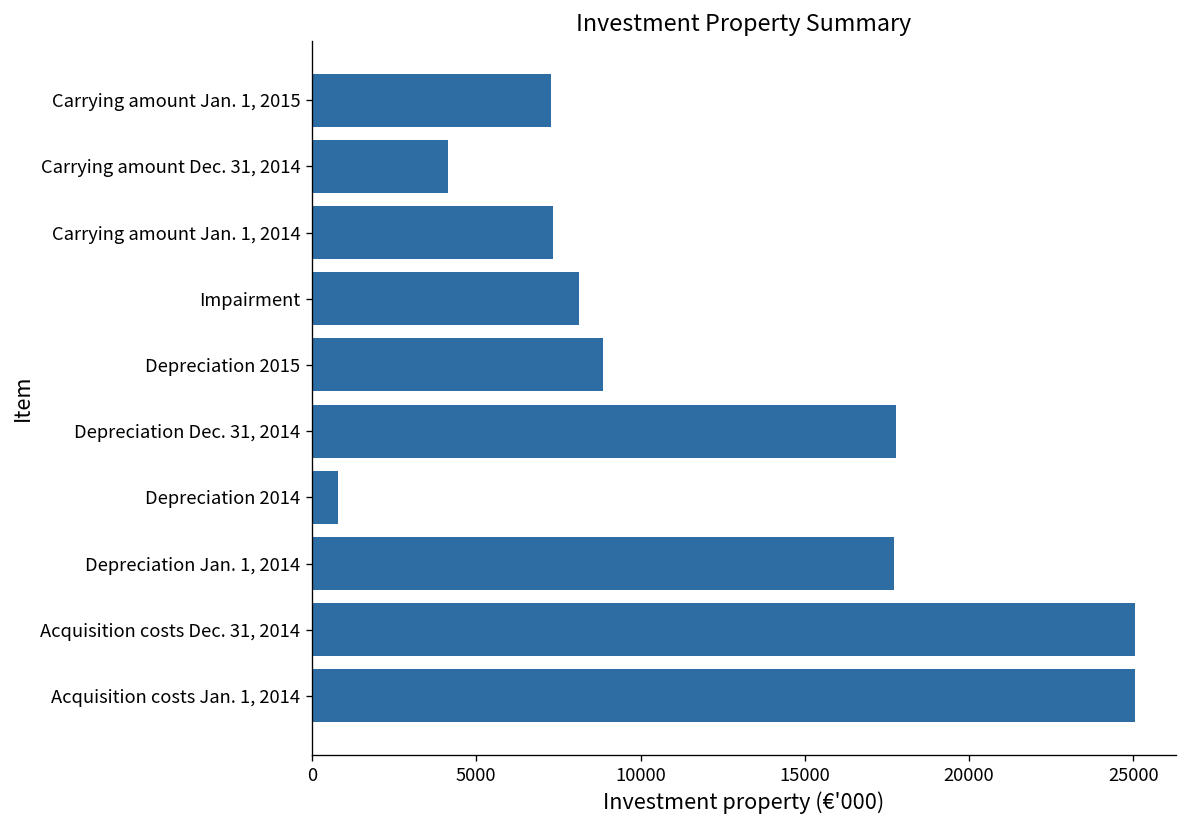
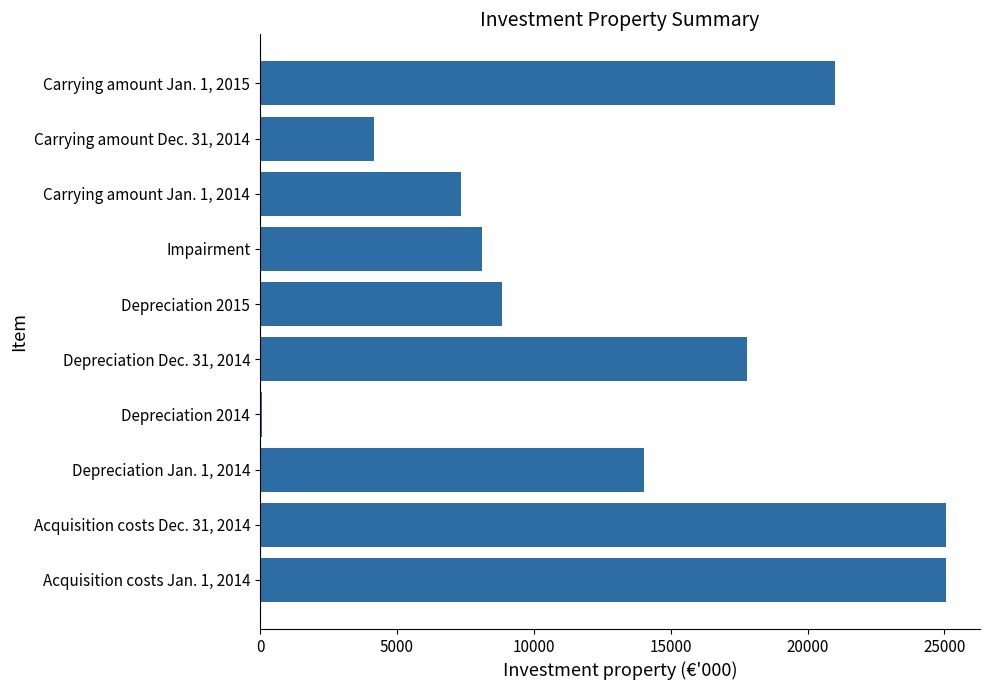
  {
-   "Carrying amount Jan. 1, 2015": 7300,
+   "Carrying amount Jan. 1, 2015": 21000,
    "Carrying amount Dec. 31, 2014": 4100,
    "Carrying amount Jan. 1, 2014": 7300,
    "Impairment": 8100,
    "Depreciation 2015": 8900,
    "Depreciation Dec. 31, 2014": 17800,
-   "Depreciation 2014": 800,
-   "Depreciation Jan. 1, 2014": 17700,
+   "Depreciation 2014": 100,
+   "Depreciation Jan. 1, 2014": 14000,
    "Acquisition costs Dec. 31, 2014": 25000,
    "Acquisition costs Jan. 1, 2014": 25000
  }
